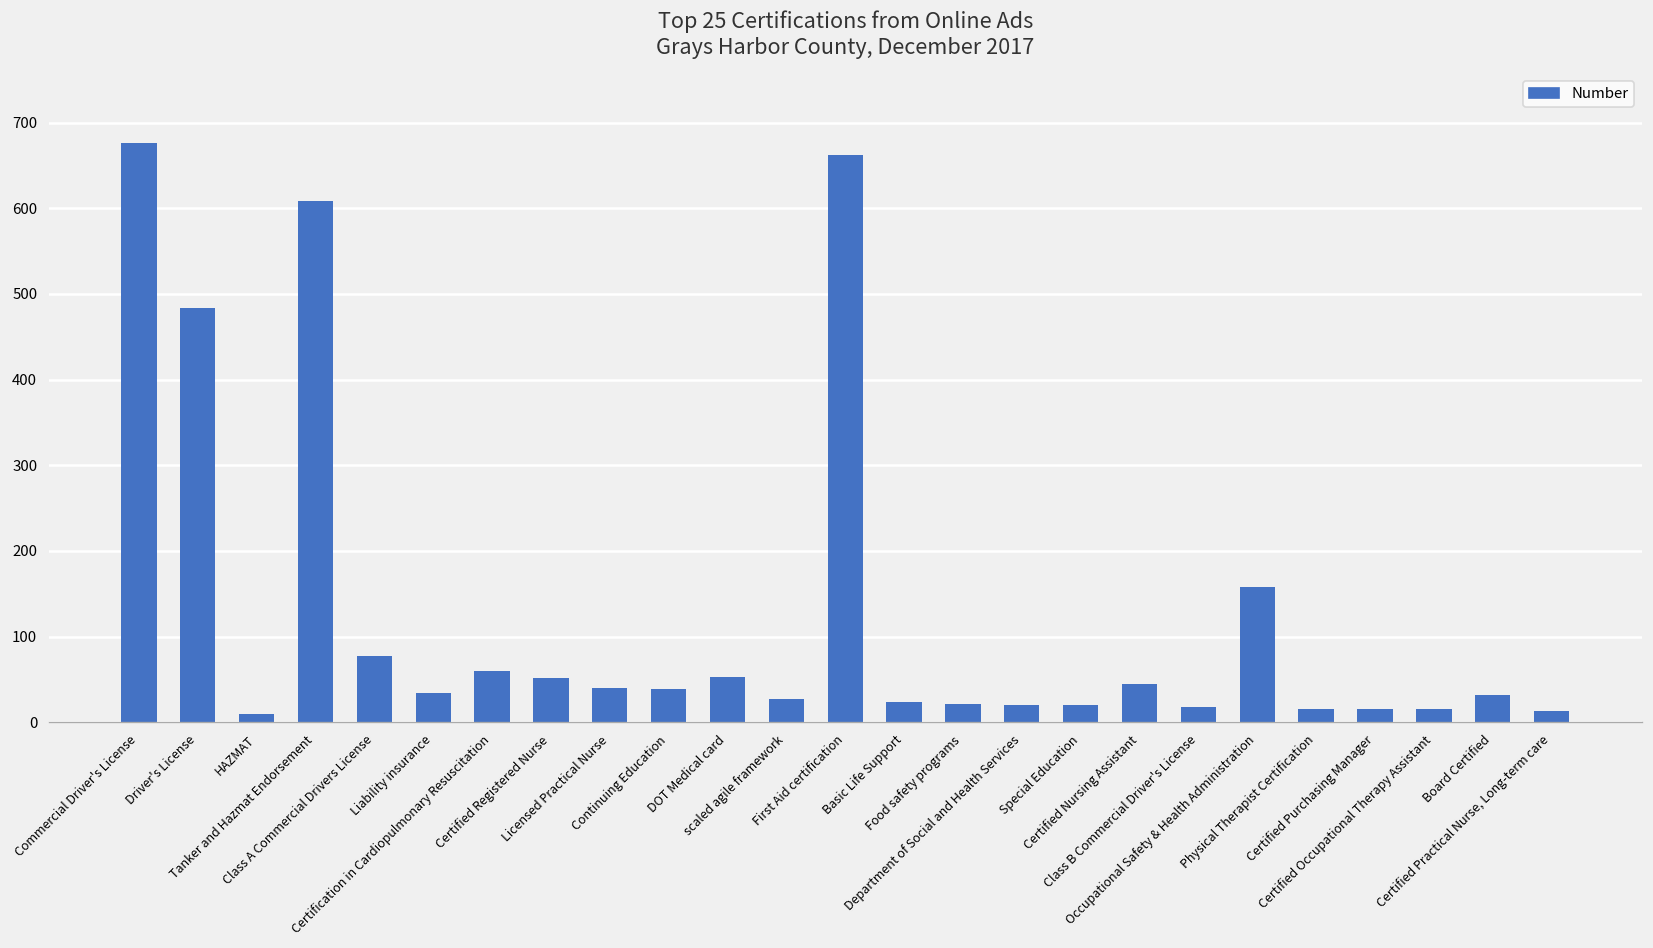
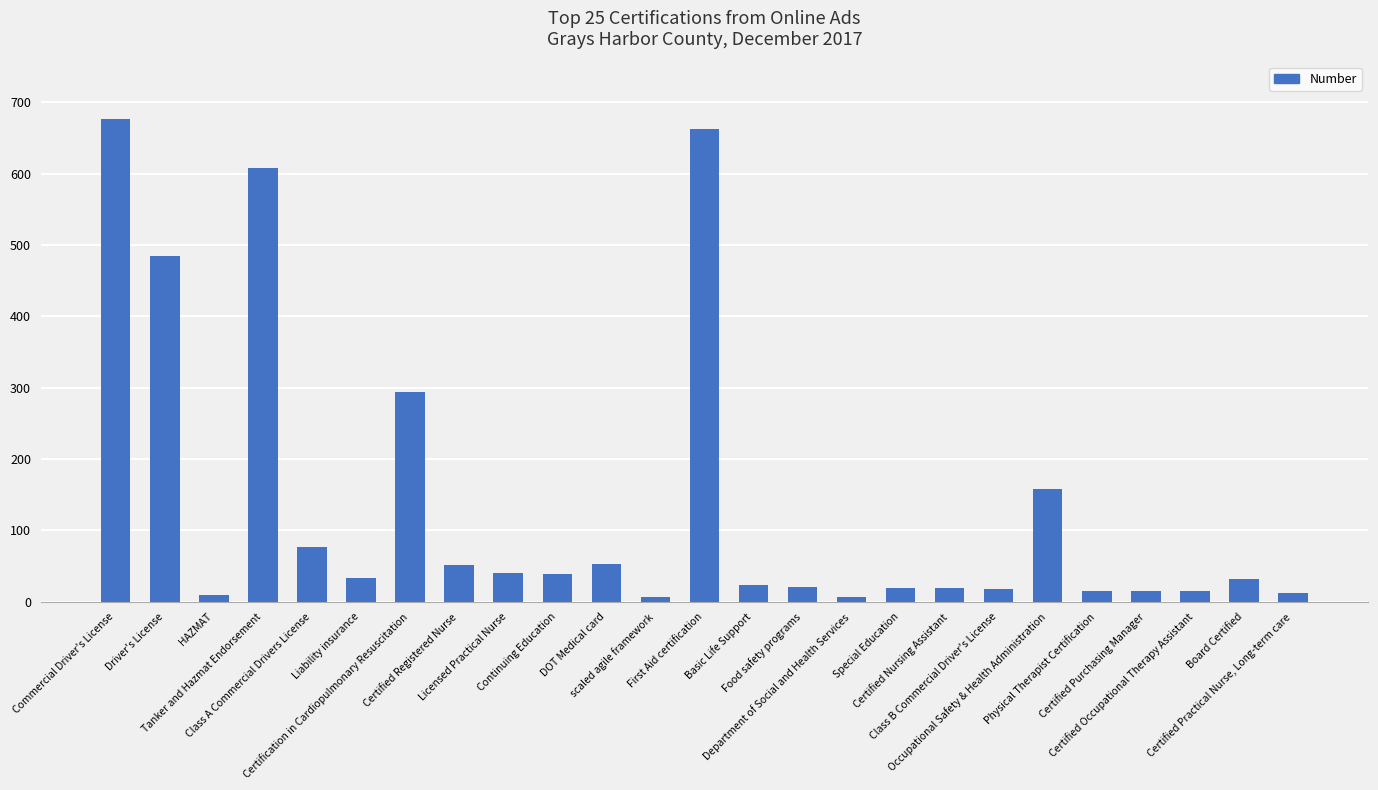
  {
    "Commercial Driver's License": 680,
    "Driver's License": 480,
    "HAZMAT": 10,
    "Tanker and Hazmat Endorsement": 610,
    "Class A Commercial Drivers License": 80,
    "Liability insurance": 30,
-   "Certification in Cardiopulmonary Resuscitation": 60,
+   "Certification in Cardiopulmonary Resuscitation": 290,
    "Certified Registered Nurse": 50,
    "Licensed Practical Nurse": 40,
    "Continuing Education": 40,
    "DOT Medical card": 50,
-   "scaled agile framework": 30,
+   "scaled agile framework": 10,
    "First Aid certification": 660,
    "Basic Life Support": 20,
    "Food safety programs": 20,
-   "Department of Social and Health Services": 20,
+   "Department of Social and Health Services": 10,
    "Special Education": 20,
-   "Certified Nursing Assistant": 50,
+   "Certified Nursing Assistant": 20,
    "Class B Commercial Driver's License": 20,
    "Occupational Safety & Health Administration": 160,
    "Physical Therapist Certification": 20,
    "Certified Purchasing Manager": 20,
    "Certified Occupational Therapy Assistant": 20,
    "Board Certified": 30,
    "Certified Practical Nurse, Long-term care": 10
  }
